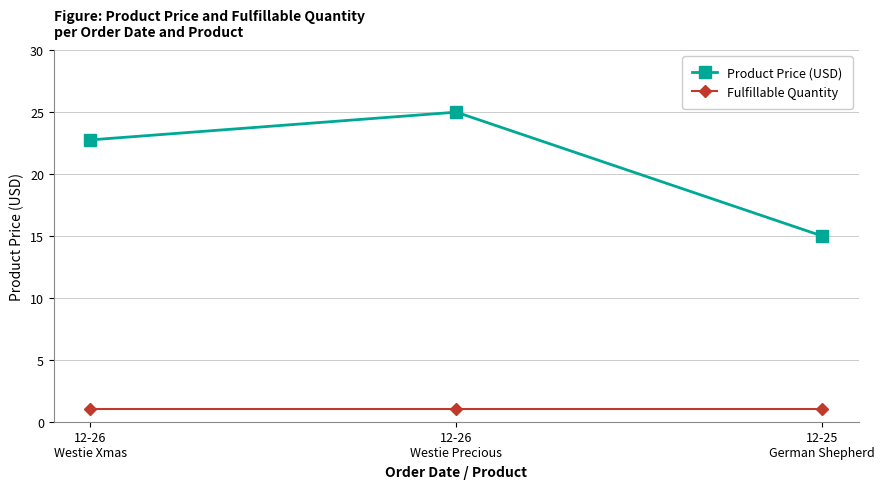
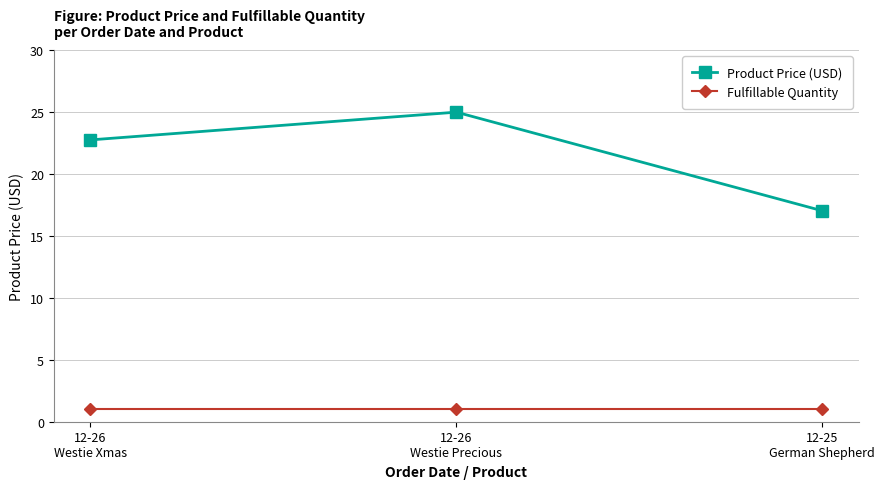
  {
    "Product Price (USD)": {
      "12-26 Westie Xmas": 22.8,
      "12-26 Westie Precious": 25.0,
-     "12-25 German Shepherd": 15.0
+     "12-25 German Shepherd": 17.0
    },
    "Fulfillable Quantity": {
      "12-26 Westie Xmas": 1.0,
      "12-26 Westie Precious": 1.0,
      "12-25 German Shepherd": 1.0
    }
  }
